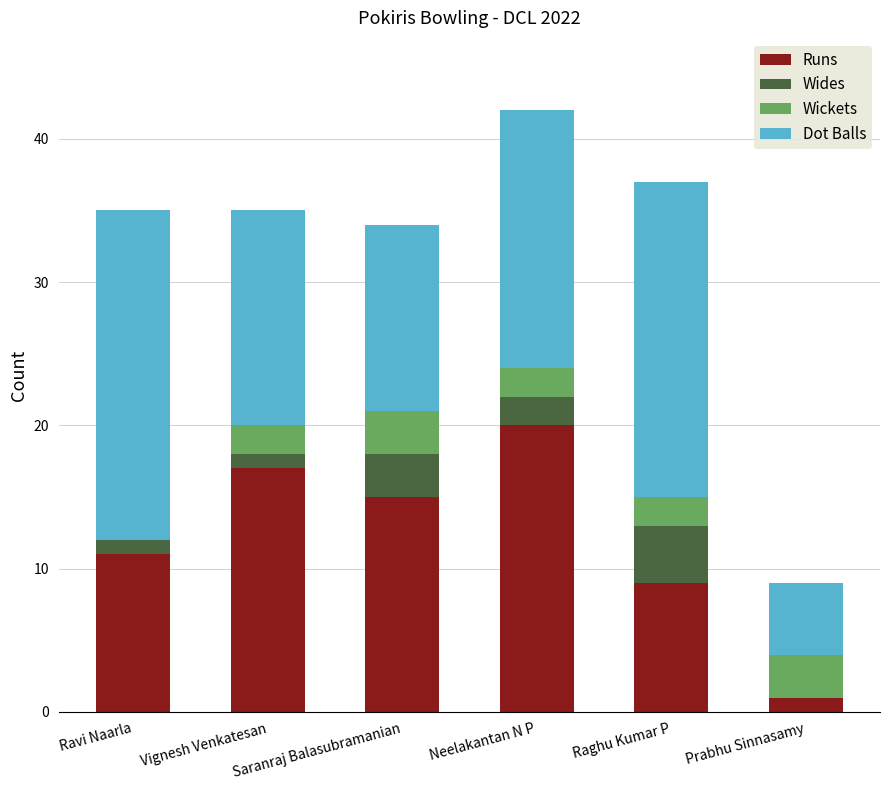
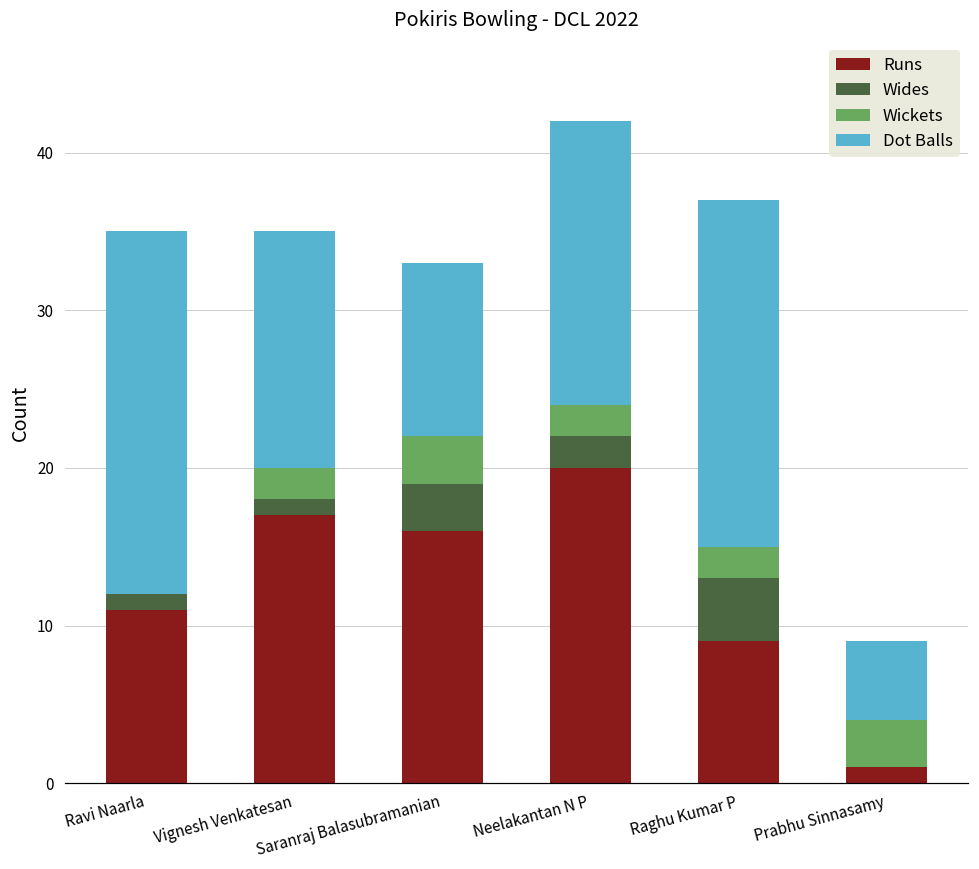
  {
    "Runs": {
      "Ravi Naarla": 11,
      "Vignesh Venkatesan": 17,
-     "Saranraj Balasubramanian": 15,
+     "Saranraj Balasubramanian": 16,
      "Neelakantan N P": 20,
      "Raghu Kumar P": 9,
      "Prabhu Sinnasamy": 1
    },
    "Wides": {
      "Ravi Naarla": 1,
      "Vignesh Venkatesan": 1,
      "Saranraj Balasubramanian": 3,
      "Neelakantan N P": 2,
      "Raghu Kumar P": 4,
      "Prabhu Sinnasamy": 0
    },
    "Wickets": {
      "Ravi Naarla": 0,
      "Vignesh Venkatesan": 2,
      "Saranraj Balasubramanian": 3,
      "Neelakantan N P": 2,
      "Raghu Kumar P": 2,
      "Prabhu Sinnasamy": 3
    },
    "Dot Balls": {
      "Ravi Naarla": 23,
      "Vignesh Venkatesan": 15,
-     "Saranraj Balasubramanian": 13,
+     "Saranraj Balasubramanian": 11,
      "Neelakantan N P": 18,
      "Raghu Kumar P": 22,
      "Prabhu Sinnasamy": 5
    }
  }
